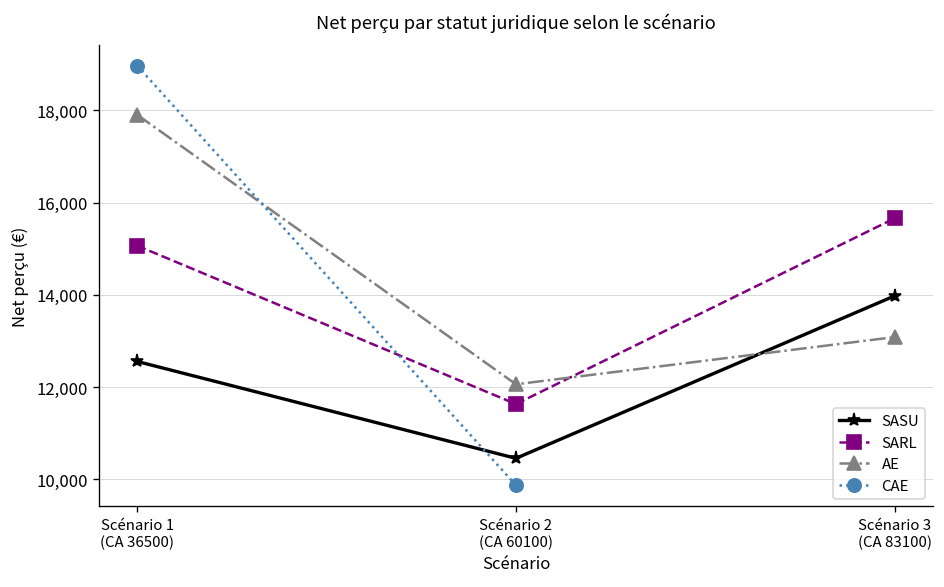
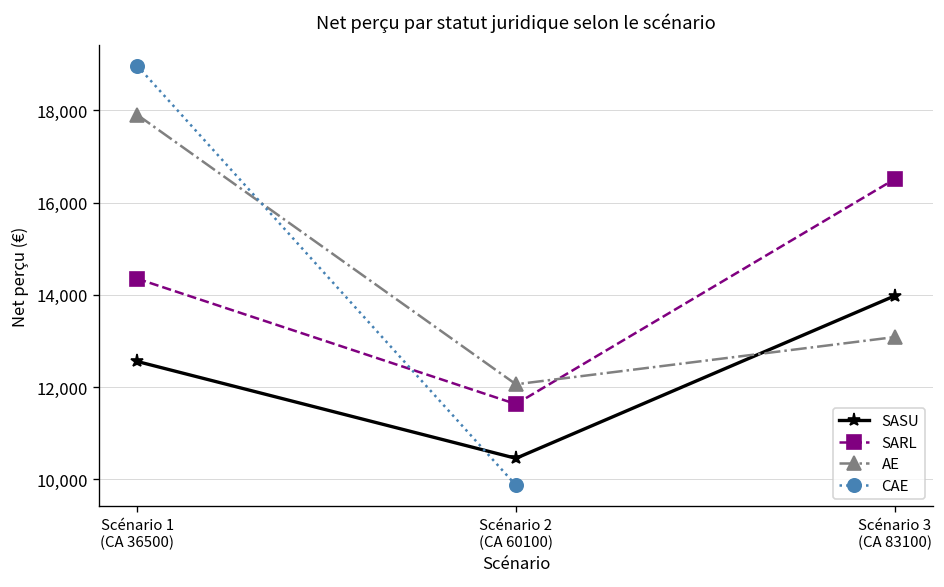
  {
    "SASU": {
      "Scénario 1 (CA 36500)": "12,600",
      "Scénario 2 (CA 60100)": "10,500",
      "Scénario 3 (CA 83100)": "14,000"
    },
    "SARL": {
-     "Scénario 1 (CA 36500)": "15,100",
+     "Scénario 1 (CA 36500)": "14,400",
      "Scénario 2 (CA 60100)": "11,600",
-     "Scénario 3 (CA 83100)": "15,700"
+     "Scénario 3 (CA 83100)": "16,500"
    },
    "AE": {
      "Scénario 1 (CA 36500)": "17,900",
      "Scénario 2 (CA 60100)": "12,100",
      "Scénario 3 (CA 83100)": "13,100"
    },
    "CAE": {
      "Scénario 1 (CA 36500)": "19,000",
      "Scénario 2 (CA 60100)": "9,900"
    }
  }
